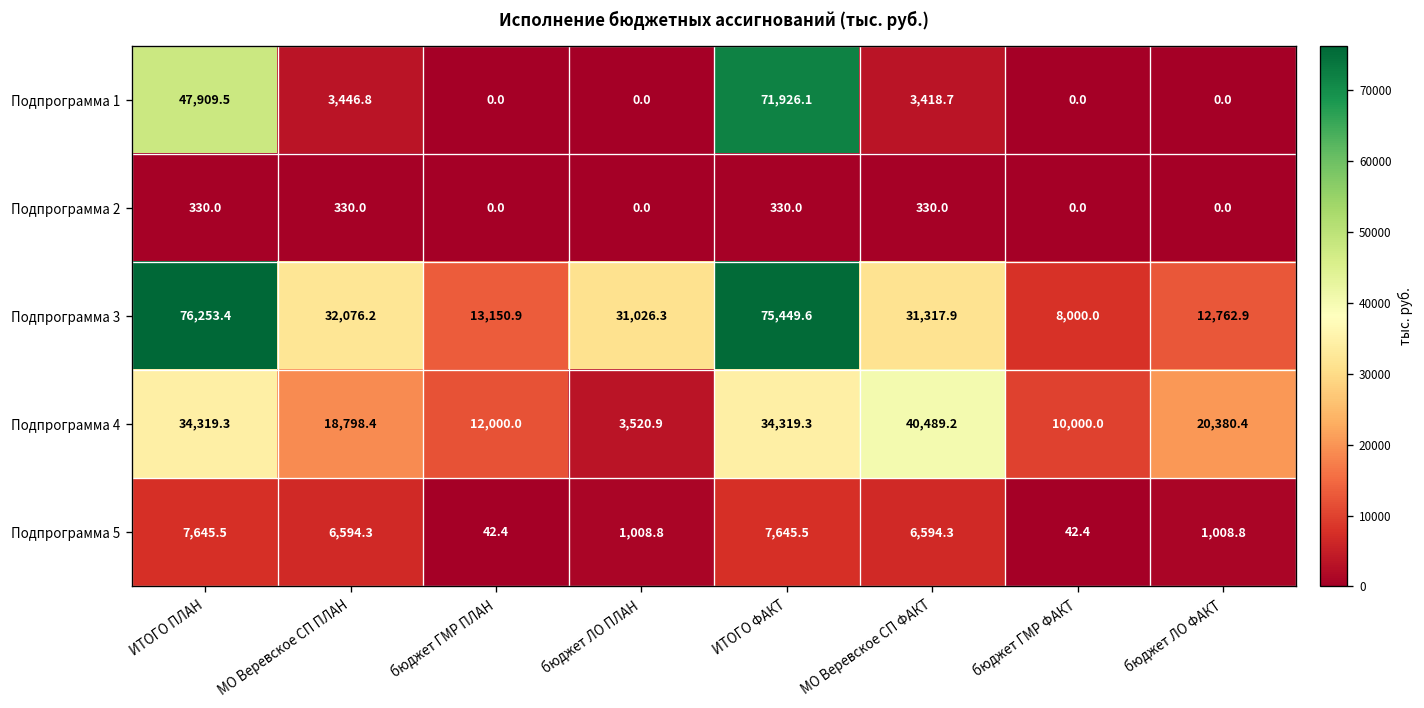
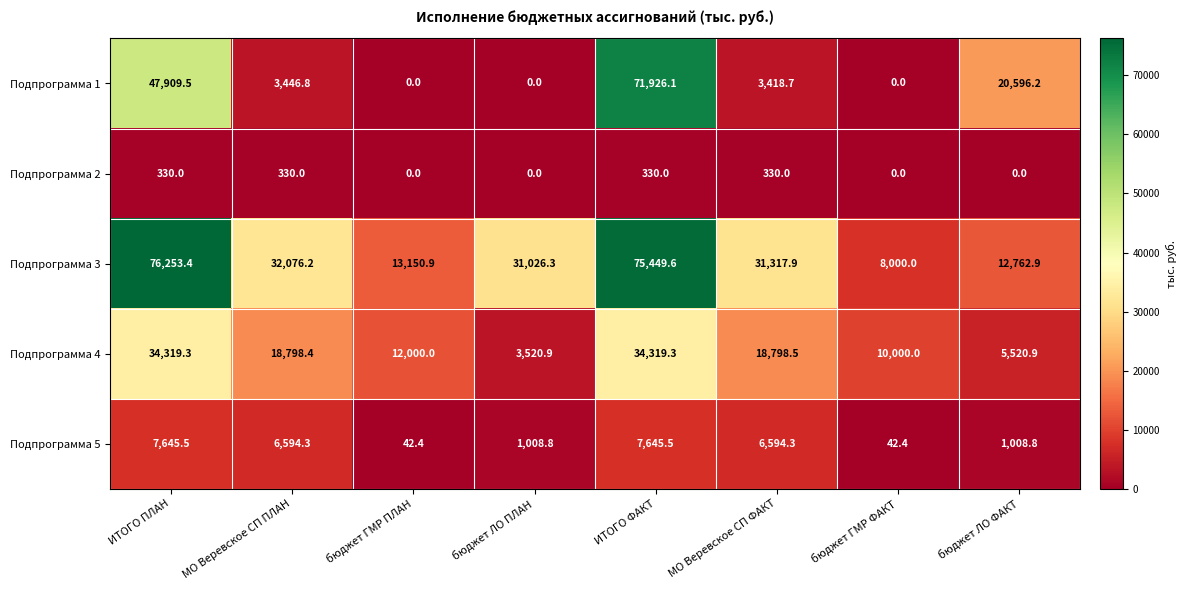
  {
    "Подпрограмма 1": {
      "ИТОГО ПЛАН": "47,909.5",
      "МО Веревское СП ПЛАН": "3,446.8",
      "бюджет ГМР ПЛАН": "0.0",
      "бюджет ЛО ПЛАН": "0.0",
      "ИТОГО ФАКТ": "71,926.1",
      "МО Веревское СП ФАКТ": "3,418.7",
      "бюджет ГМР ФАКТ": "0.0",
-     "бюджет ЛО ФАКТ": "0.0"
+     "бюджет ЛО ФАКТ": "20,596.2"
    },
    "Подпрограмма 2": {
      "ИТОГО ПЛАН": "330.0",
      "МО Веревское СП ПЛАН": "330.0",
      "бюджет ГМР ПЛАН": "0.0",
      "бюджет ЛО ПЛАН": "0.0",
      "ИТОГО ФАКТ": "330.0",
      "МО Веревское СП ФАКТ": "330.0",
      "бюджет ГМР ФАКТ": "0.0",
      "бюджет ЛО ФАКТ": "0.0"
    },
    "Подпрограмма 3": {
      "ИТОГО ПЛАН": "76,253.4",
      "МО Веревское СП ПЛАН": "32,076.2",
      "бюджет ГМР ПЛАН": "13,150.9",
      "бюджет ЛО ПЛАН": "31,026.3",
      "ИТОГО ФАКТ": "75,449.6",
      "МО Веревское СП ФАКТ": "31,317.9",
      "бюджет ГМР ФАКТ": "8,000.0",
      "бюджет ЛО ФАКТ": "12,762.9"
    },
    "Подпрограмма 4": {
      "ИТОГО ПЛАН": "34,319.3",
      "МО Веревское СП ПЛАН": "18,798.4",
      "бюджет ГМР ПЛАН": "12,000.0",
      "бюджет ЛО ПЛАН": "3,520.9",
      "ИТОГО ФАКТ": "34,319.3",
-     "МО Веревское СП ФАКТ": "40,489.2",
+     "МО Веревское СП ФАКТ": "18,798.5",
      "бюджет ГМР ФАКТ": "10,000.0",
-     "бюджет ЛО ФАКТ": "20,380.4"
+     "бюджет ЛО ФАКТ": "5,520.9"
    },
    "Подпрограмма 5": {
      "ИТОГО ПЛАН": "7,645.5",
      "МО Веревское СП ПЛАН": "6,594.3",
      "бюджет ГМР ПЛАН": "42.4",
      "бюджет ЛО ПЛАН": "1,008.8",
      "ИТОГО ФАКТ": "7,645.5",
      "МО Веревское СП ФАКТ": "6,594.3",
      "бюджет ГМР ФАКТ": "42.4",
      "бюджет ЛО ФАКТ": "1,008.8"
    }
  }
